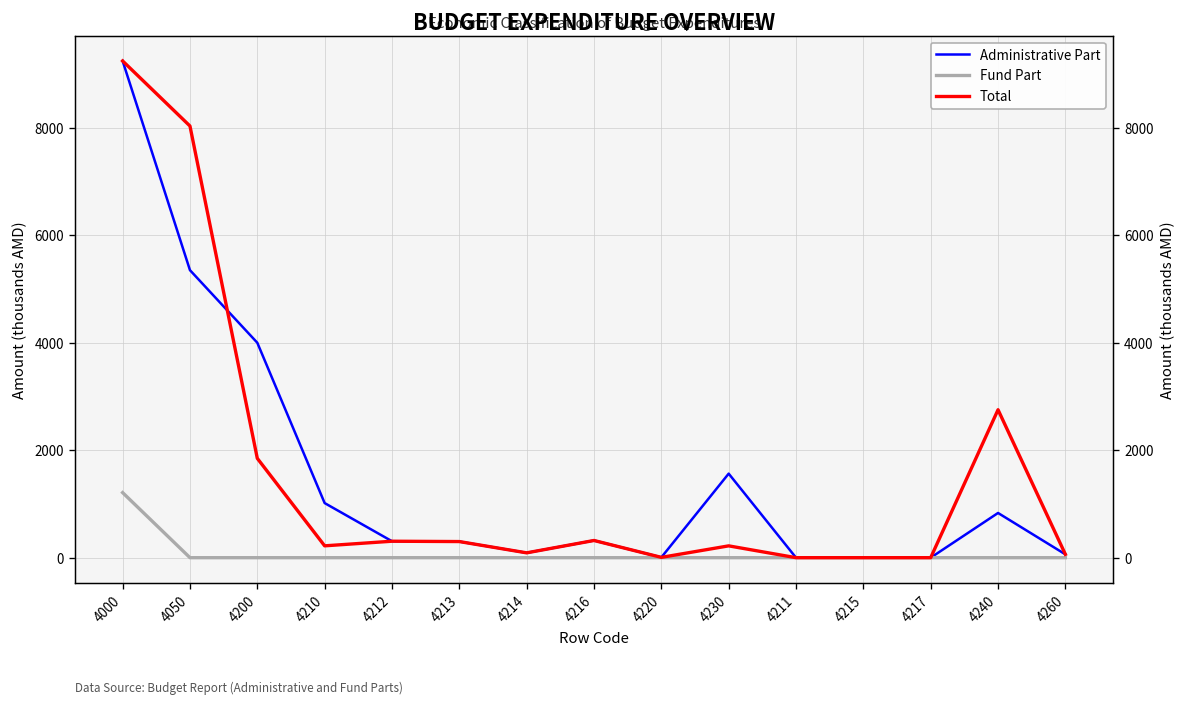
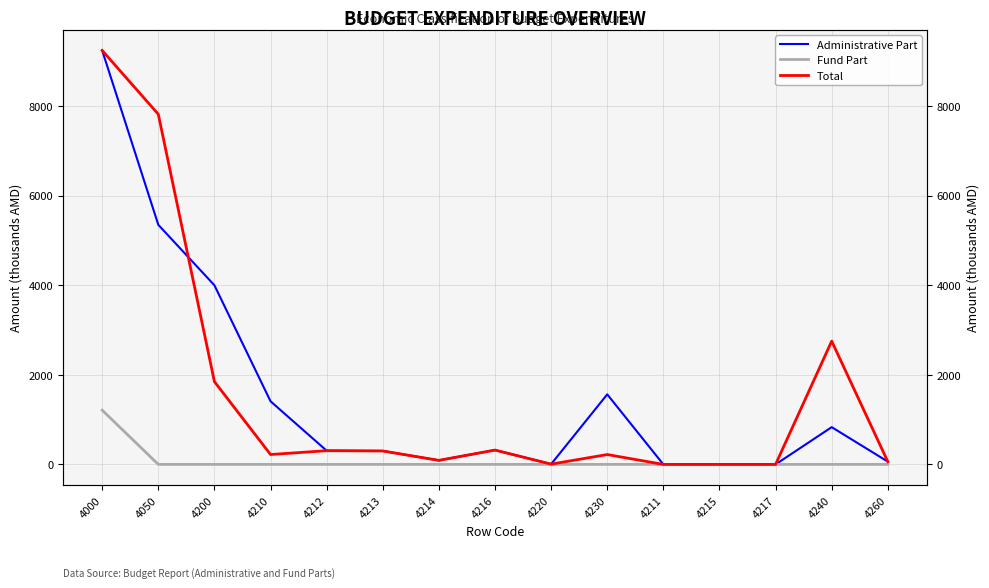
  {
    "Administrative Part": {
      "4050": 5400,
      "4200": 4000,
-     "4210": 1000,
+     "4210": 1400,
      "4230": 1600,
      "4240": 800
    },
    "Fund Part": {
      "4000": 1200,
      "4050": 0,
      "4200": 0,
      "4210": 0,
      "4212": 0,
      "4213": 0,
      "4214": 0,
      "4216": 0,
      "4230": 0,
      "4240": 0,
      "4260": 0
    },
    "Total": {
-     "4050": 8000,
+     "4050": 7800,
      "4200": 1800,
      "4210": 200,
      "4230": 200,
      "4240": 2800
    }
  }
